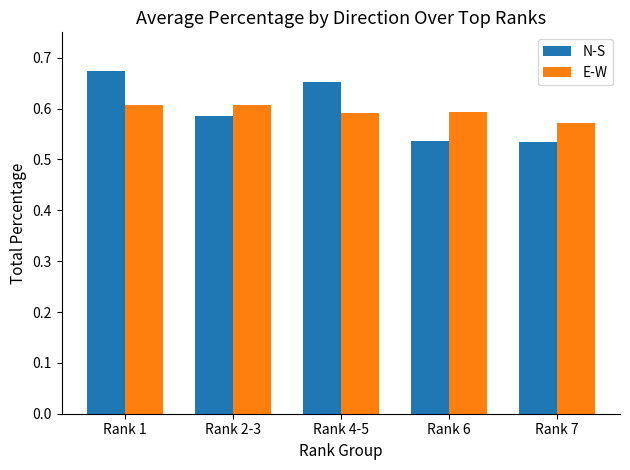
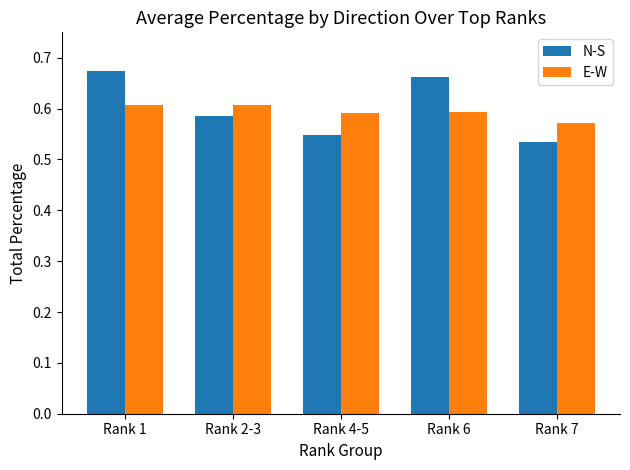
  {
    "N-S": {
      "Rank 1": 0.67,
      "Rank 2-3": 0.59,
-     "Rank 4-5": 0.65,
-     "Rank 6": 0.54,
+     "Rank 4-5": 0.55,
+     "Rank 6": 0.66,
      "Rank 7": 0.53
    },
    "E-W": {
      "Rank 1": 0.61,
      "Rank 2-3": 0.61,
      "Rank 4-5": 0.59,
      "Rank 6": 0.59,
      "Rank 7": 0.57
    }
  }
